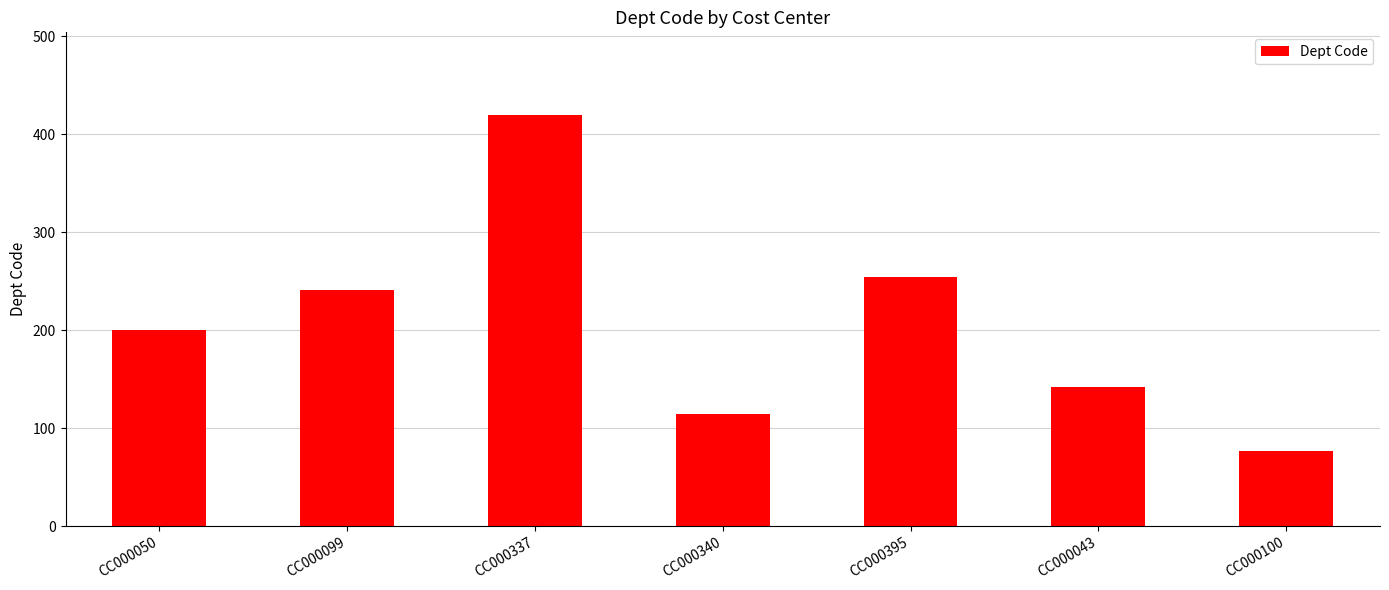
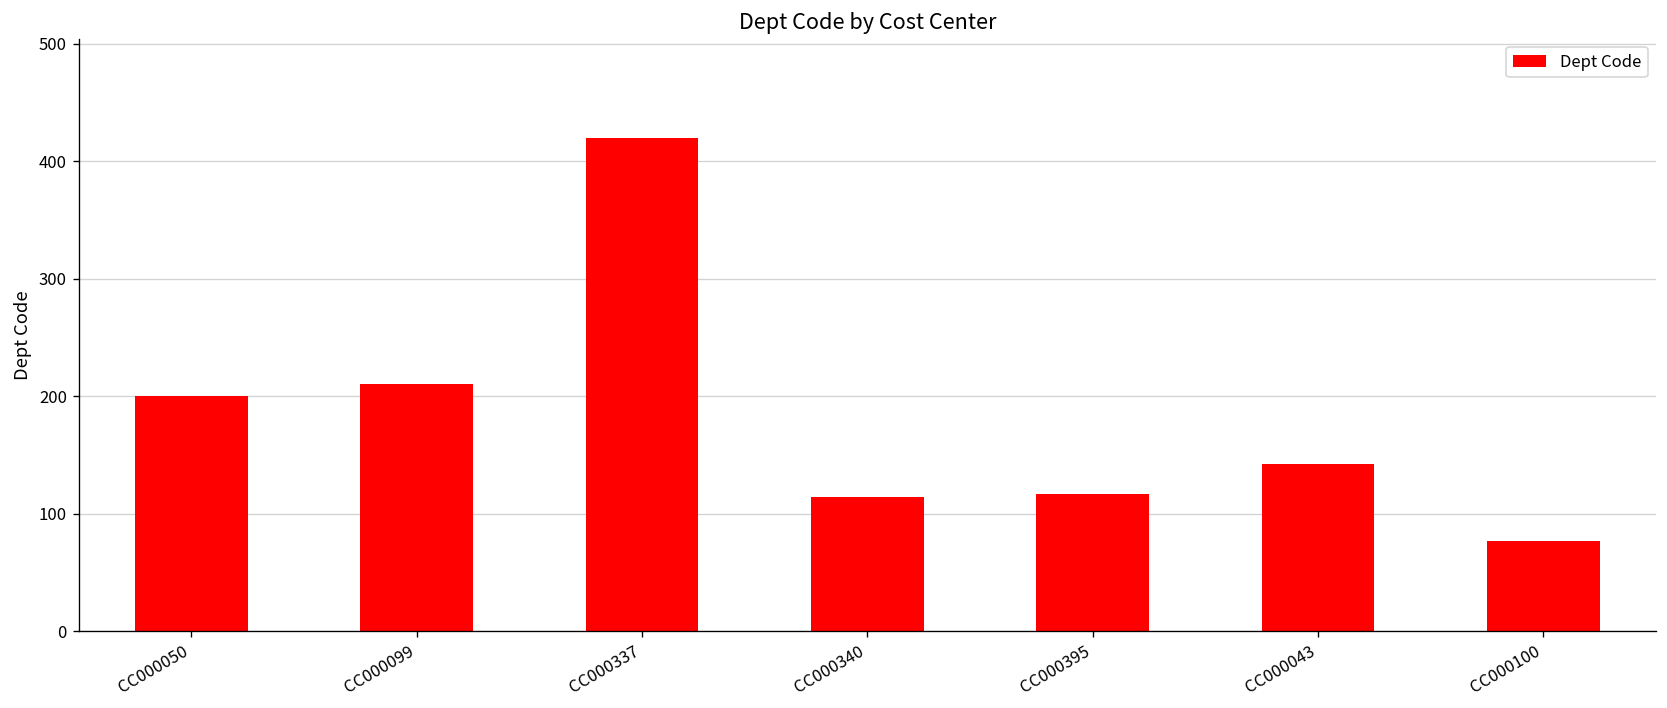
  {
    "CC000050": 200,
-   "CC000099": 240,
+   "CC000099": 210,
    "CC000337": 420,
    "CC000340": 110,
-   "CC000395": 250,
+   "CC000395": 120,
    "CC000043": 140,
    "CC000100": 80
  }
